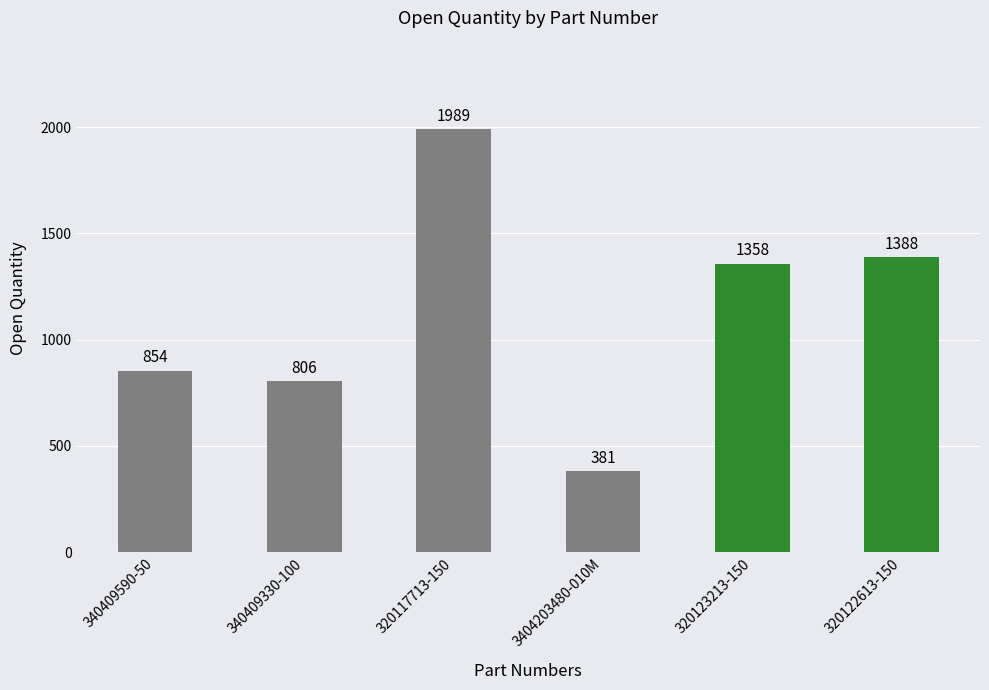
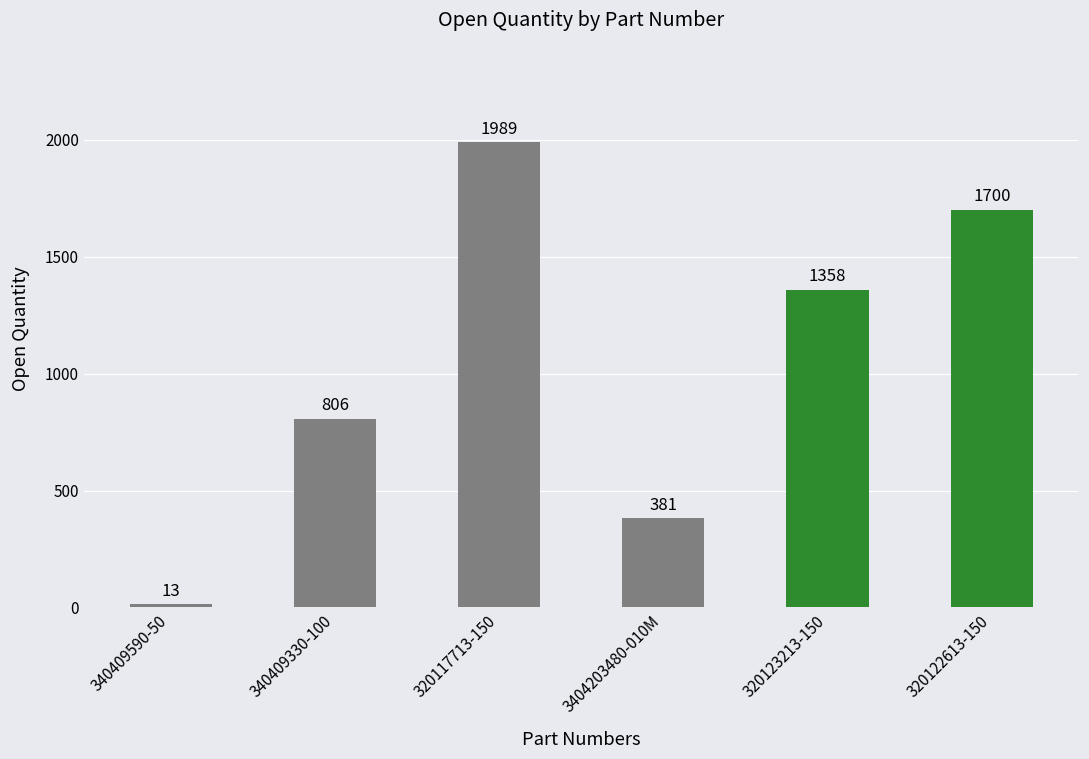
  {
-   "340409590-50": 854,
+   "340409590-50": 13,
    "340409330-100": 806,
    "320117713-150": 1989,
    "3404203480-010M": 381,
    "320123213-150": 1358,
-   "320122613-150": 1388
+   "320122613-150": 1700
  }
